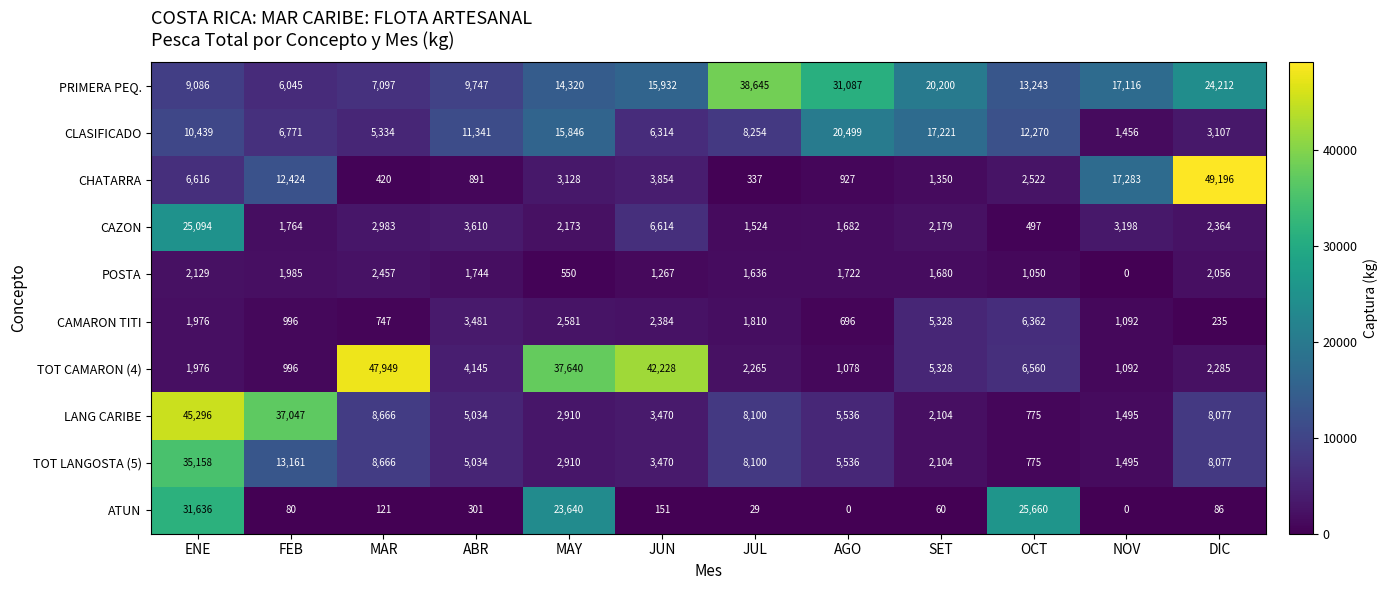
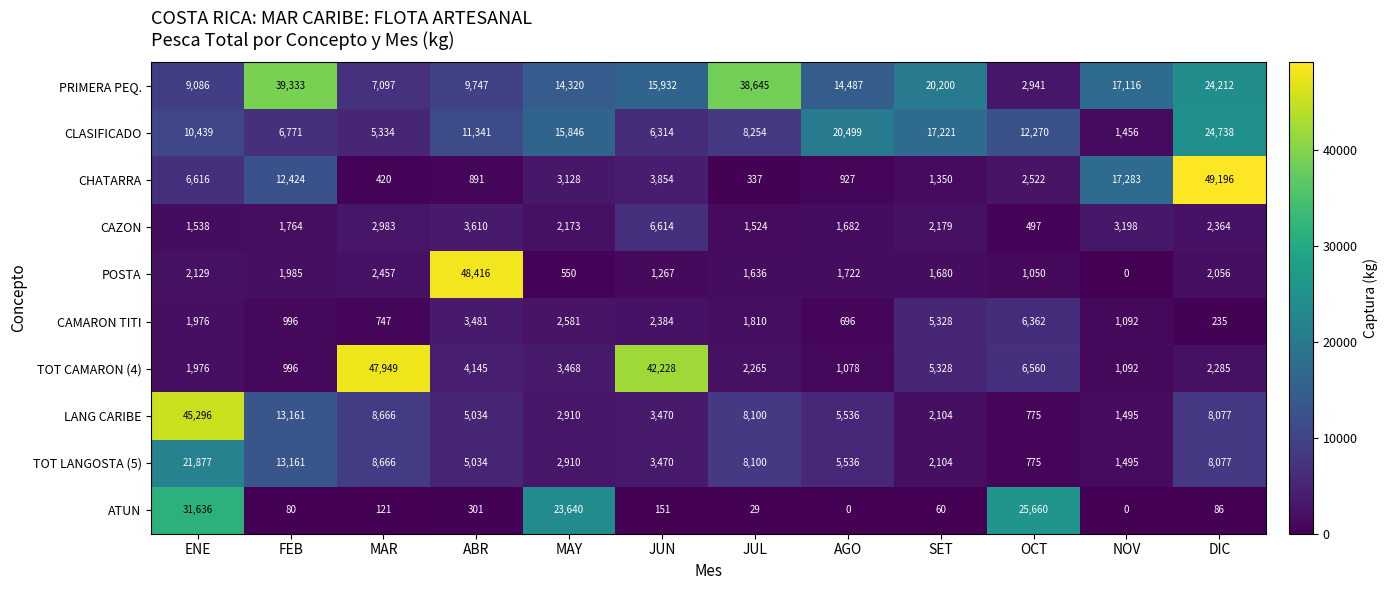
  {
    "PRIMERA PEQ.": {
      "ENE": "9,086",
-     "FEB": "6,045",
+     "FEB": "39,333",
      "MAR": "7,097",
      "ABR": "9,747",
      "MAY": "14,320",
      "JUN": "15,932",
      "JUL": "38,645",
-     "AGO": "31,087",
+     "AGO": "14,487",
      "SET": "20,200",
-     "OCT": "13,243",
+     "OCT": "2,941",
      "NOV": "17,116",
      "DIC": "24,212"
    },
    "CLASIFICADO": {
      "ENE": "10,439",
      "FEB": "6,771",
      "MAR": "5,334",
      "ABR": "11,341",
      "MAY": "15,846",
      "JUN": "6,314",
      "JUL": "8,254",
      "AGO": "20,499",
      "SET": "17,221",
      "OCT": "12,270",
      "NOV": "1,456",
-     "DIC": "3,107"
+     "DIC": "24,738"
    },
    "CHATARRA": {
      "ENE": "6,616",
      "FEB": "12,424",
      "MAR": "420",
      "ABR": "891",
      "MAY": "3,128",
      "JUN": "3,854",
      "JUL": "337",
      "AGO": "927",
      "SET": "1,350",
      "OCT": "2,522",
      "NOV": "17,283",
      "DIC": "49,196"
    },
    "CAZON": {
-     "ENE": "25,094",
+     "ENE": "1,538",
      "FEB": "1,764",
      "MAR": "2,983",
      "ABR": "3,610",
      "MAY": "2,173",
      "JUN": "6,614",
      "JUL": "1,524",
      "AGO": "1,682",
      "SET": "2,179",
      "OCT": "497",
      "NOV": "3,198",
      "DIC": "2,364"
    },
    "POSTA": {
      "ENE": "2,129",
      "FEB": "1,985",
      "MAR": "2,457",
-     "ABR": "1,744",
+     "ABR": "48,416",
      "MAY": "550",
      "JUN": "1,267",
      "JUL": "1,636",
      "AGO": "1,722",
      "SET": "1,680",
      "OCT": "1,050",
      "NOV": "0",
      "DIC": "2,056"
    },
    "CAMARON TITI": {
      "ENE": "1,976",
      "FEB": "996",
      "MAR": "747",
      "ABR": "3,481",
      "MAY": "2,581",
      "JUN": "2,384",
      "JUL": "1,810",
      "AGO": "696",
      "SET": "5,328",
      "OCT": "6,362",
      "NOV": "1,092",
      "DIC": "235"
    },
    "TOT CAMARON (4)": {
      "ENE": "1,976",
      "FEB": "996",
      "MAR": "47,949",
      "ABR": "4,145",
-     "MAY": "37,640",
+     "MAY": "3,468",
      "JUN": "42,228",
      "JUL": "2,265",
      "AGO": "1,078",
      "SET": "5,328",
      "OCT": "6,560",
      "NOV": "1,092",
      "DIC": "2,285"
    },
    "LANG CARIBE": {
      "ENE": "45,296",
-     "FEB": "37,047",
+     "FEB": "13,161",
      "MAR": "8,666",
      "ABR": "5,034",
      "MAY": "2,910",
      "JUN": "3,470",
      "JUL": "8,100",
      "AGO": "5,536",
      "SET": "2,104",
      "OCT": "775",
      "NOV": "1,495",
      "DIC": "8,077"
    },
    "TOT LANGOSTA (5)": {
-     "ENE": "35,158",
+     "ENE": "21,877",
      "FEB": "13,161",
      "MAR": "8,666",
      "ABR": "5,034",
      "MAY": "2,910",
      "JUN": "3,470",
      "JUL": "8,100",
      "AGO": "5,536",
      "SET": "2,104",
      "OCT": "775",
      "NOV": "1,495",
      "DIC": "8,077"
    },
    "ATUN": {
      "ENE": "31,636",
      "FEB": "80",
      "MAR": "121",
      "ABR": "301",
      "MAY": "23,640",
      "JUN": "151",
      "JUL": "29",
      "AGO": "0",
      "SET": "60",
      "OCT": "25,660",
      "NOV": "0",
      "DIC": "86"
    }
  }
